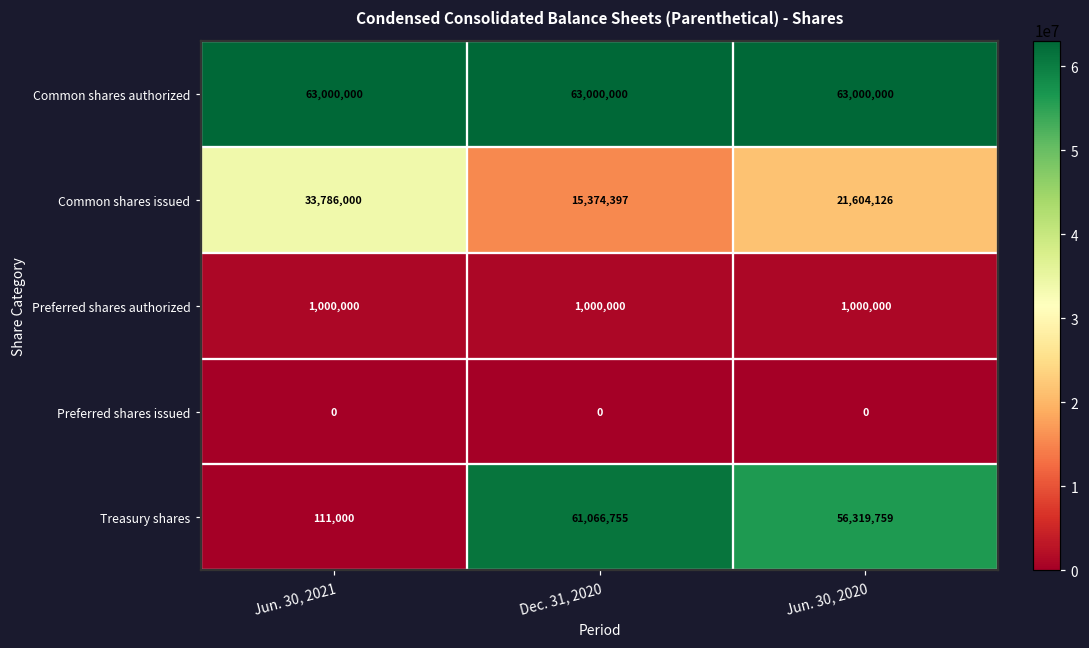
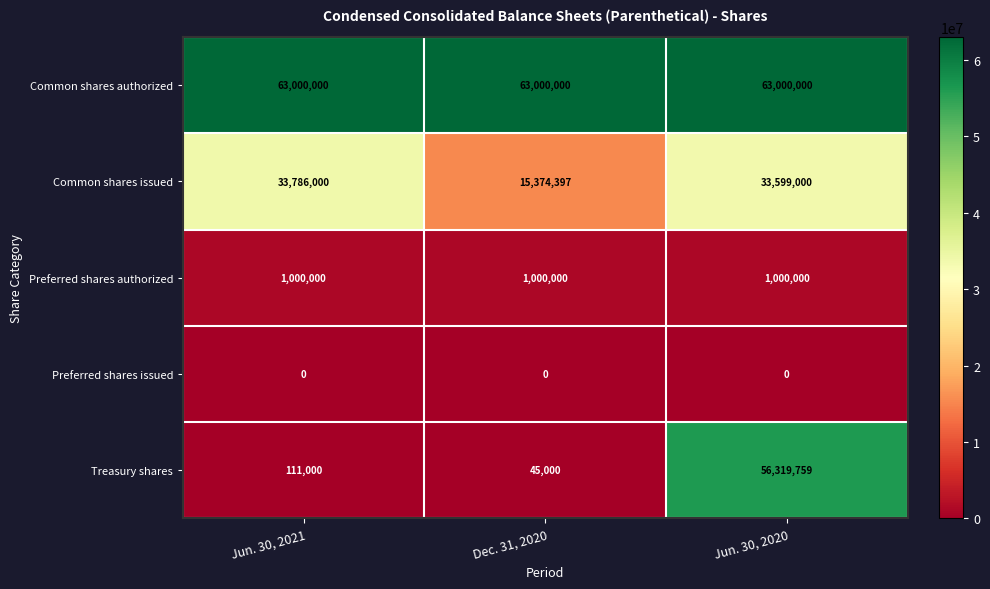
  {
    "Common shares authorized": {
      "Jun. 30, 2021": "63,000,000",
      "Dec. 31, 2020": "63,000,000",
      "Jun. 30, 2020": "63,000,000"
    },
    "Common shares issued": {
      "Jun. 30, 2021": "33,786,000",
      "Dec. 31, 2020": "15,374,397",
-     "Jun. 30, 2020": "21,604,126"
+     "Jun. 30, 2020": "33,599,000"
    },
    "Preferred shares authorized": {
      "Jun. 30, 2021": "1,000,000",
      "Dec. 31, 2020": "1,000,000",
      "Jun. 30, 2020": "1,000,000"
    },
    "Preferred shares issued": {
      "Jun. 30, 2021": "0",
      "Dec. 31, 2020": "0",
      "Jun. 30, 2020": "0"
    },
    "Treasury shares": {
      "Jun. 30, 2021": "111,000",
-     "Dec. 31, 2020": "61,066,755",
+     "Dec. 31, 2020": "45,000",
      "Jun. 30, 2020": "56,319,759"
    }
  }
